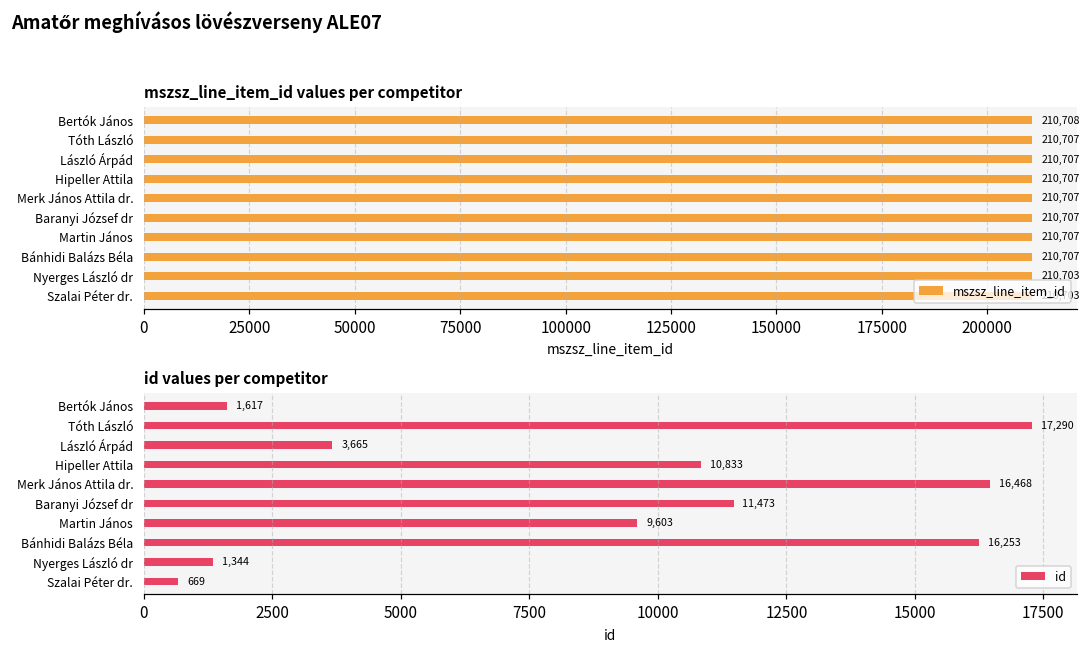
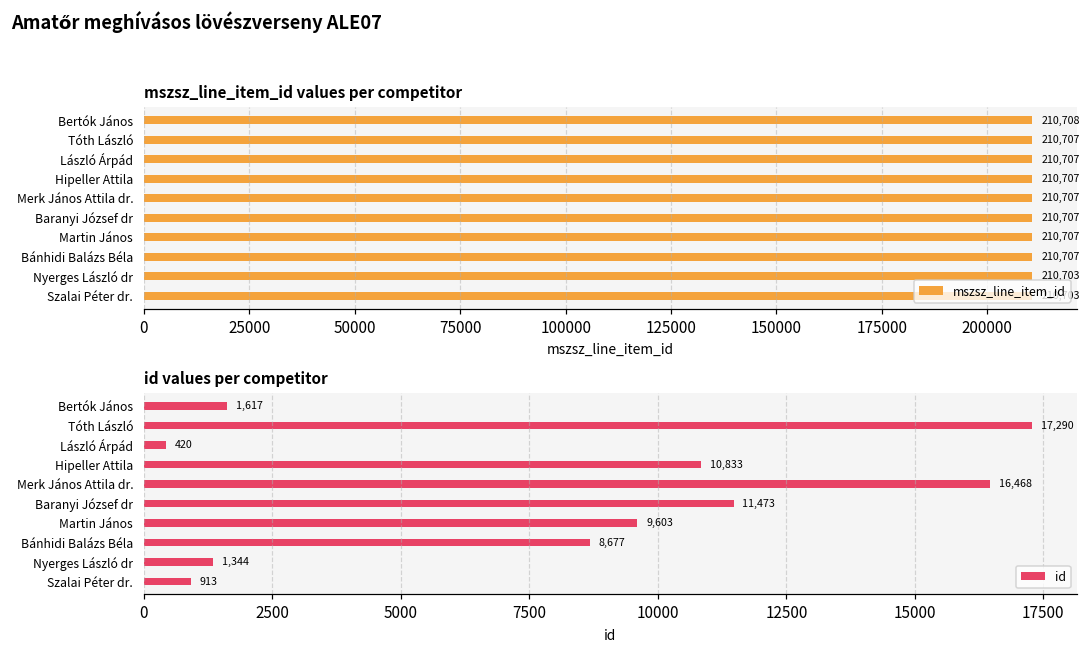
  {
    "mszsz_line_item_id values per competitor": {
      "Bertók János": "210,708",
      "Tóth László": "210,707",
      "László Árpád": "210,707",
      "Hipeller Attila": "210,707",
      "Merk János Attila dr.": "210,707",
      "Baranyi József dr": "210,707",
      "Martin János": "210,707",
      "Bánhidi Balázs Béla": "210,707",
      "Nyerges László dr": "210,703"
    },
    "id values per competitor": {
      "Bertók János": "1,617",
      "Tóth László": "17,290",
-     "László Árpád": "3,665",
+     "László Árpád": "420",
      "Hipeller Attila": "10,833",
      "Merk János Attila dr.": "16,468",
      "Baranyi József dr": "11,473",
      "Martin János": "9,603",
-     "Bánhidi Balázs Béla": "16,253",
+     "Bánhidi Balázs Béla": "8,677",
      "Nyerges László dr": "1,344",
-     "Szalai Péter dr.": "669"
+     "Szalai Péter dr.": "913"
    }
  }
